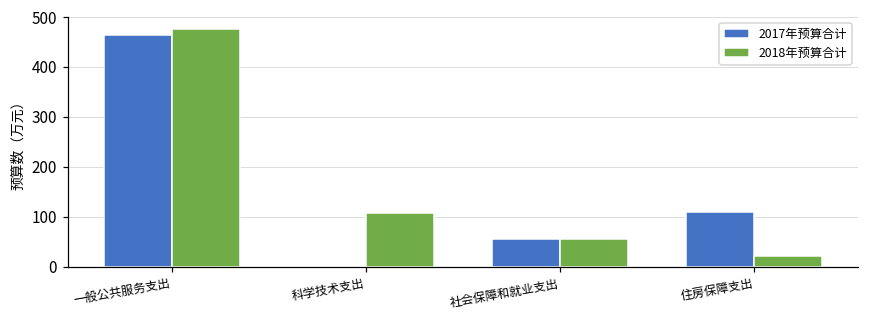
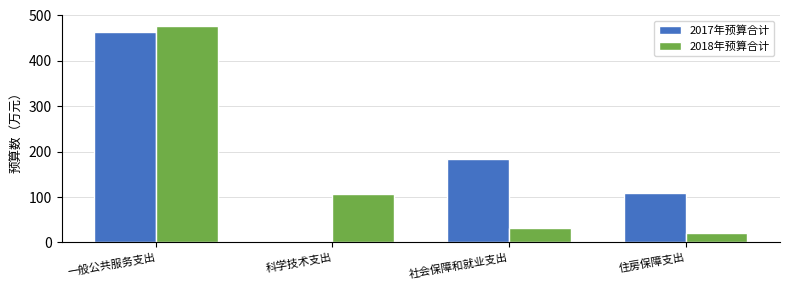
  {
    "2017年预算合计": {
      "一般公共服务支出": 460,
      "科学技术支出": 0,
-     "社会保障和就业支出": 60,
+     "社会保障和就业支出": 180,
      "住房保障支出": 110
    },
    "2018年预算合计": {
      "一般公共服务支出": 480,
      "科学技术支出": 110,
-     "社会保障和就业支出": 60,
+     "社会保障和就业支出": 30,
      "住房保障支出": 20
    }
  }
